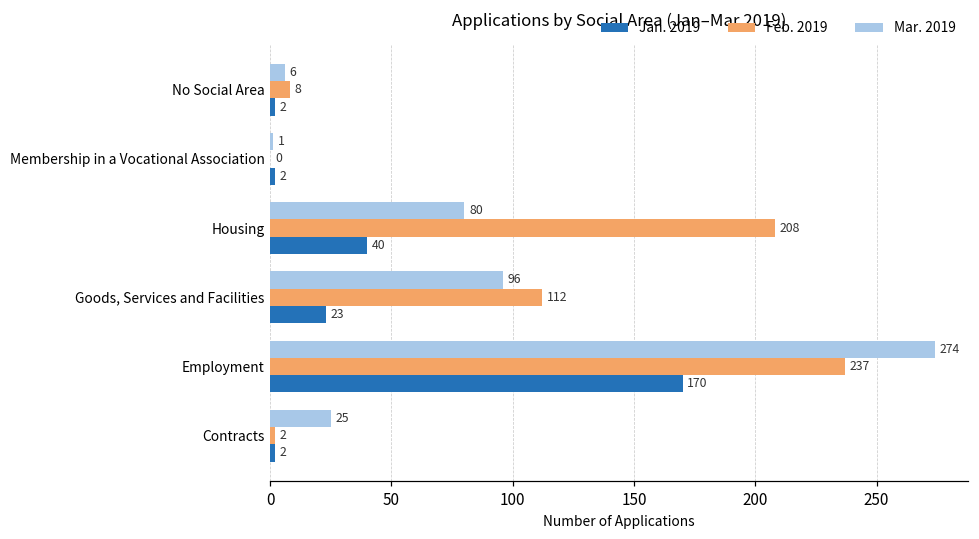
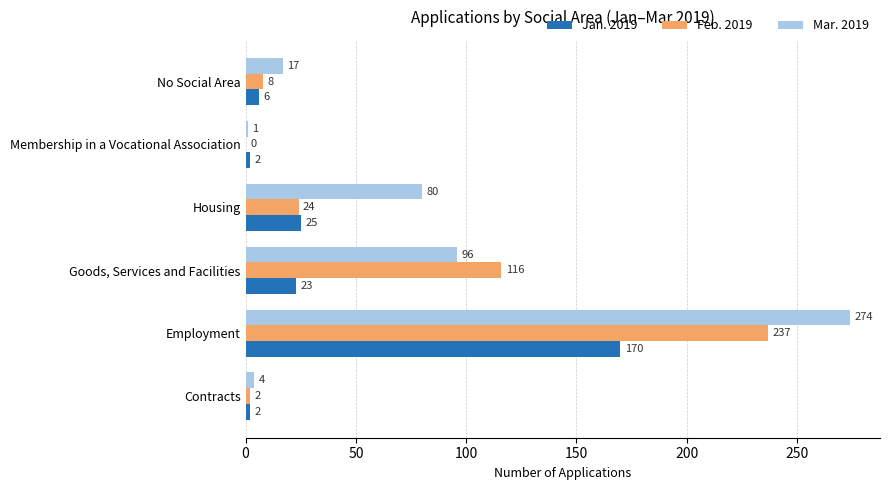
  {
    "Jan. 2019": {
-     "No Social Area": 2,
+     "No Social Area": 6,
      "Membership in a Vocational Association": 2,
-     "Housing": 40,
+     "Housing": 25,
      "Goods, Services and Facilities": 23,
      "Employment": 170,
      "Contracts": 2
    },
    "Feb. 2019": {
      "No Social Area": 8,
      "Membership in a Vocational Association": 0,
-     "Housing": 208,
-     "Goods, Services and Facilities": 112,
+     "Housing": 24,
+     "Goods, Services and Facilities": 116,
      "Employment": 237,
      "Contracts": 2
    },
    "Mar. 2019": {
-     "No Social Area": 6,
+     "No Social Area": 17,
      "Membership in a Vocational Association": 1,
      "Housing": 80,
      "Goods, Services and Facilities": 96,
      "Employment": 274,
-     "Contracts": 25
+     "Contracts": 4
    }
  }
